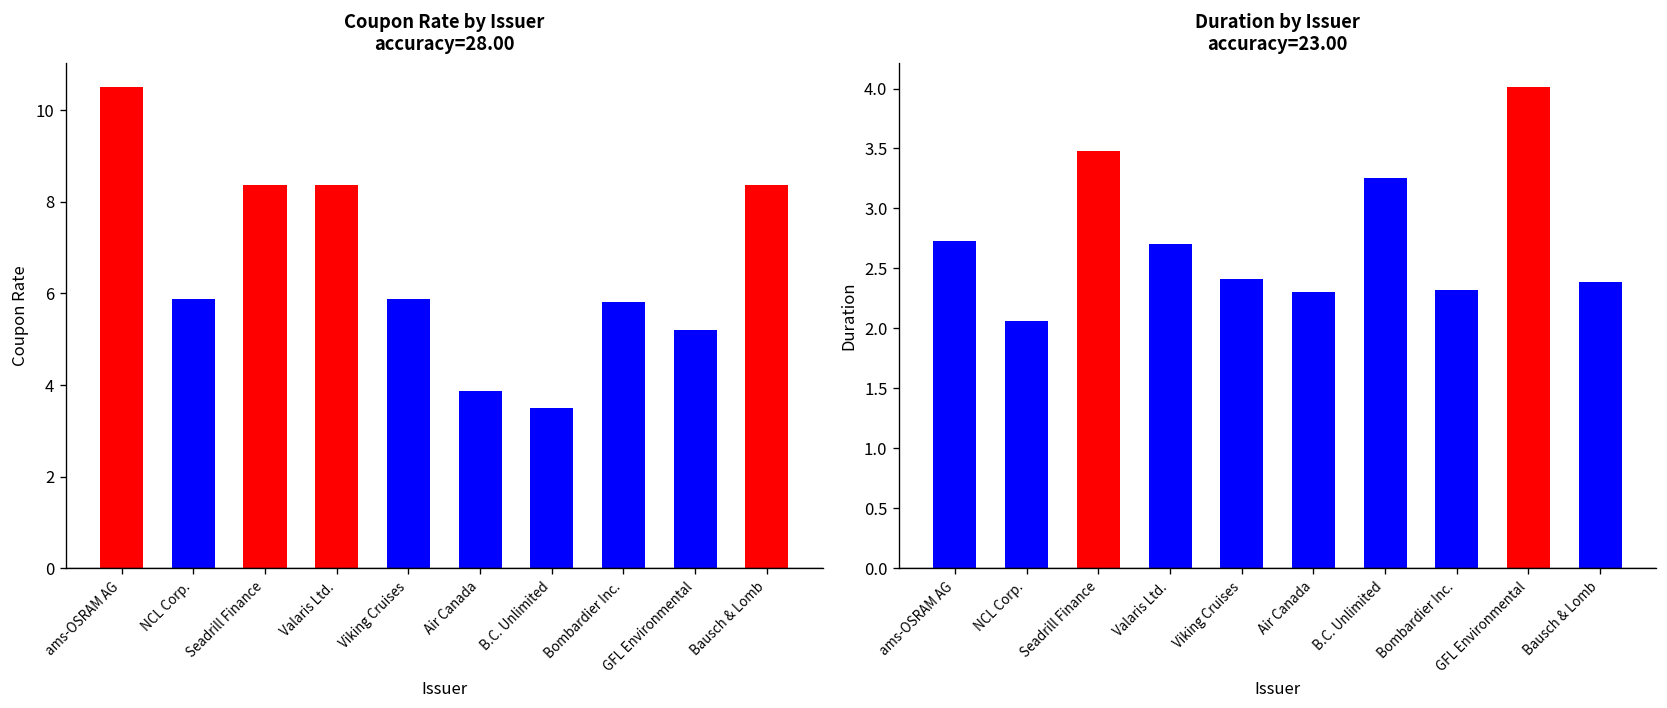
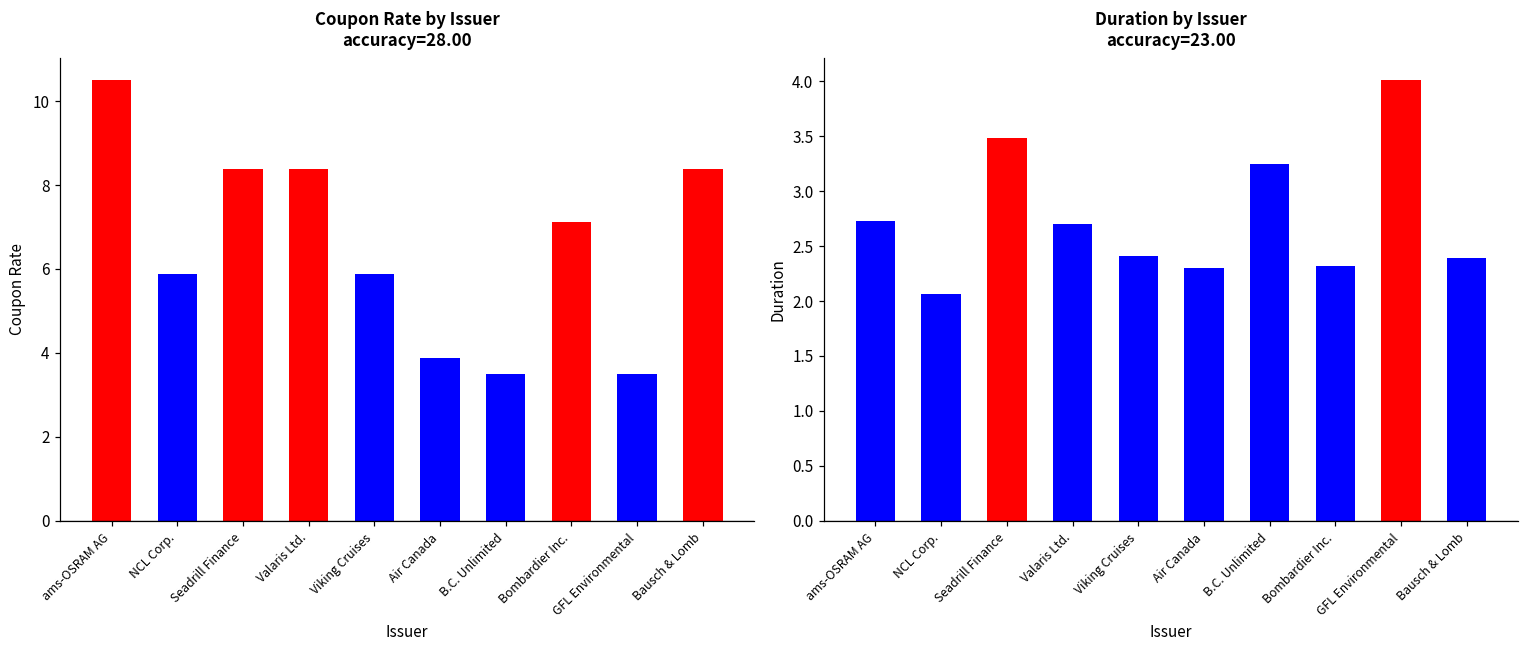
  {
    "Coupon Rate by Issuer accuracy=28.00": {
      "ams-OSRAM AG": 10.5,
      "NCL Corp.": 5.9,
      "Seadrill Finance": 8.4,
      "Valaris Ltd.": 8.4,
      "Viking Cruises": 5.9,
      "Air Canada": 3.9,
      "B.C. Unlimited": 3.5,
-     "Bombardier Inc.": 5.8,
-     "GFL Environmental": 5.2,
+     "Bombardier Inc.": 7.1,
+     "GFL Environmental": 3.5,
      "Bausch & Lomb": 8.4
    },
    "Duration by Issuer accuracy=23.00": {
      "ams-OSRAM AG": 2.7,
      "NCL Corp.": 2.1,
      "Seadrill Finance": 3.5,
      "Valaris Ltd.": 2.7,
      "Viking Cruises": 2.4,
      "Air Canada": 2.3,
      "B.C. Unlimited": 3.3,
      "Bombardier Inc.": 2.3,
      "GFL Environmental": 4.0,
      "Bausch & Lomb": 2.4
    }
  }
